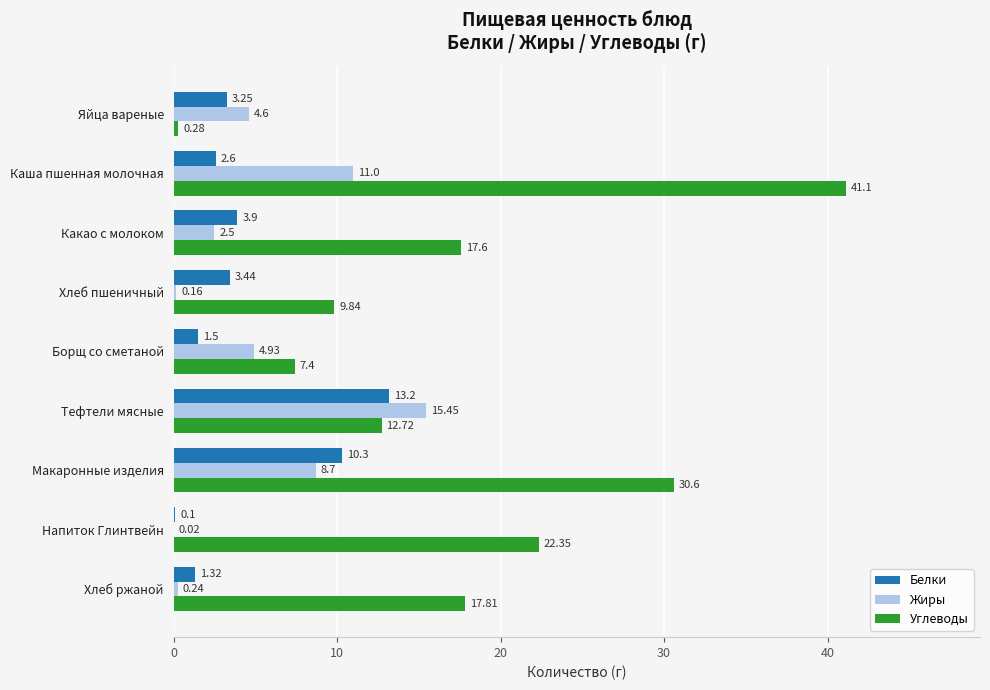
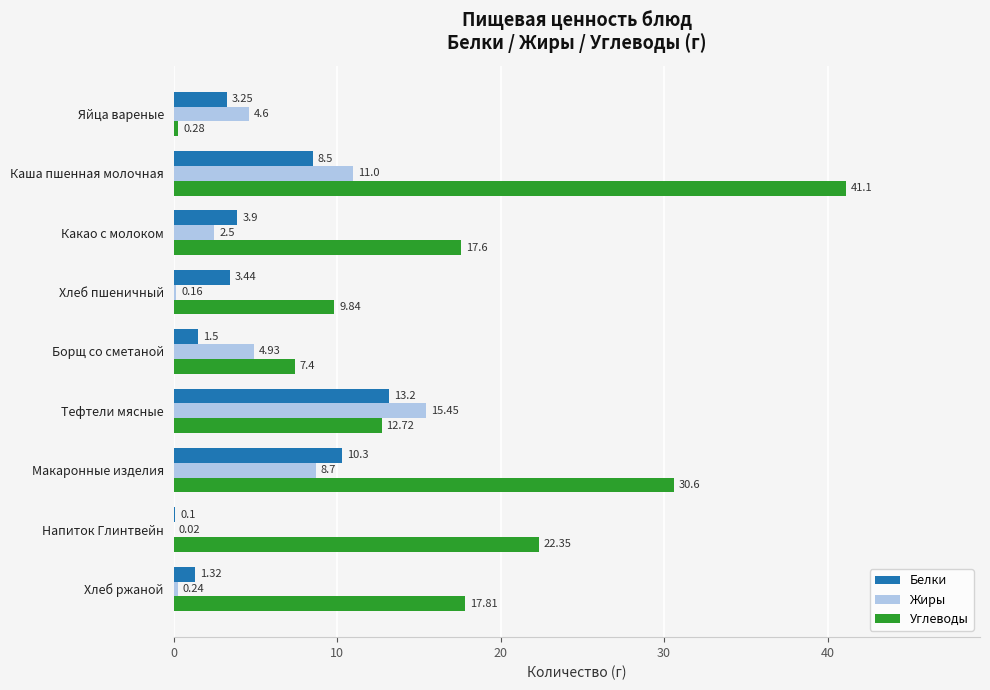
  {
    "Белки": {
      "Яйца вареные": 3.25,
-     "Каша пшенная молочная": 2.6,
+     "Каша пшенная молочная": 8.5,
      "Какао с молоком": 3.9,
      "Хлеб пшеничный": 3.44,
      "Борщ со сметаной": 1.5,
      "Тефтели мясные": 13.2,
      "Макаронные изделия": 10.3,
      "Напиток Глинтвейн": 0.1,
      "Хлеб ржаной": 1.32
    },
    "Жиры": {
      "Яйца вареные": 4.6,
      "Каша пшенная молочная": 11.0,
      "Какао с молоком": 2.5,
      "Хлеб пшеничный": 0.16,
      "Борщ со сметаной": 4.93,
      "Тефтели мясные": 15.45,
      "Макаронные изделия": 8.7,
      "Напиток Глинтвейн": 0.02,
      "Хлеб ржаной": 0.24
    },
    "Углеводы": {
      "Яйца вареные": 0.28,
      "Каша пшенная молочная": 41.1,
      "Какао с молоком": 17.6,
      "Хлеб пшеничный": 9.84,
      "Борщ со сметаной": 7.4,
      "Тефтели мясные": 12.72,
      "Макаронные изделия": 30.6,
      "Напиток Глинтвейн": 22.35,
      "Хлеб ржаной": 17.81
    }
  }
